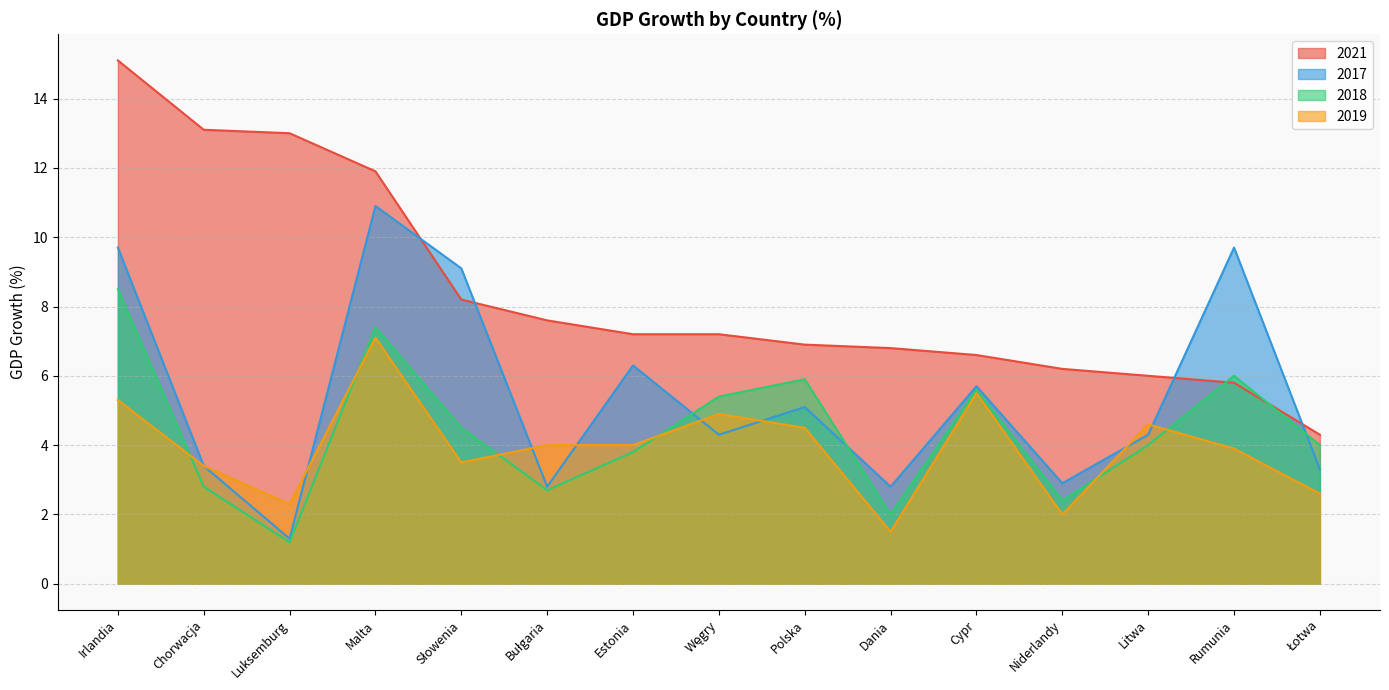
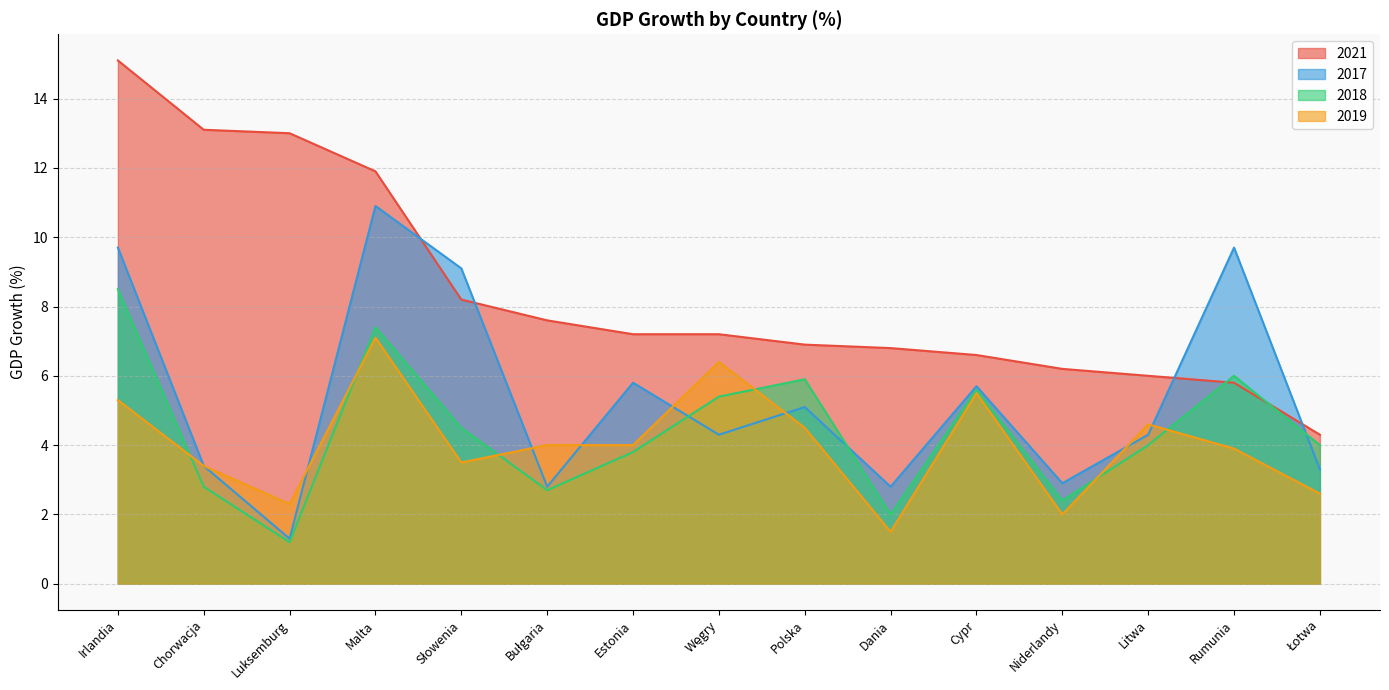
  {
    "2021": {
      "Irlandia": 15.1,
      "Chorwacja": 13.1,
      "Luksemburg": 13.0,
      "Malta": 11.9,
      "Słowenia": 8.2,
      "Bułgaria": 7.6,
      "Estonia": 7.2,
      "Węgry": 7.2,
      "Polska": 6.9,
      "Dania": 6.8,
      "Cypr": 6.6,
      "Niderlandy": 6.2,
      "Litwa": 6.0,
      "Rumunia": 5.8,
      "Łotwa": 4.3
    },
    "2017": {
      "Irlandia": 9.7,
      "Luksemburg": 1.3,
      "Malta": 10.9,
      "Słowenia": 9.1,
      "Bułgaria": 2.8,
-     "Estonia": 6.3,
+     "Estonia": 5.8,
      "Węgry": 4.3,
      "Polska": 5.1,
      "Dania": 2.8,
      "Cypr": 5.7,
      "Niderlandy": 2.9,
      "Litwa": 4.3,
      "Rumunia": 9.7,
      "Łotwa": 3.3
    },
    "2018": {
      "Irlandia": 8.5,
      "Chorwacja": 2.8,
      "Luksemburg": 1.2,
      "Malta": 7.4,
      "Słowenia": 4.5,
      "Bułgaria": 2.7,
      "Estonia": 3.8,
      "Węgry": 5.4,
      "Polska": 5.9,
      "Dania": 2.0,
      "Cypr": 5.6,
      "Niderlandy": 2.4,
      "Litwa": 4.0,
      "Rumunia": 6.0,
      "Łotwa": 4.0
    },
    "2019": {
      "Irlandia": 5.3,
      "Luksemburg": 2.3,
      "Malta": 7.1,
      "Słowenia": 3.5,
      "Bułgaria": 4.0,
      "Estonia": 4.0,
-     "Węgry": 4.9,
+     "Węgry": 6.4,
      "Polska": 4.5,
      "Dania": 1.5,
      "Cypr": 5.5,
      "Niderlandy": 2.0,
      "Litwa": 4.6,
      "Rumunia": 3.9,
      "Łotwa": 2.6
    }
  }
